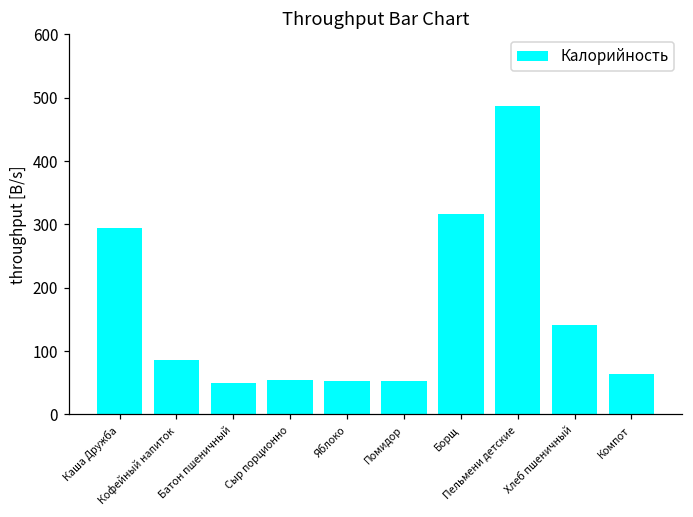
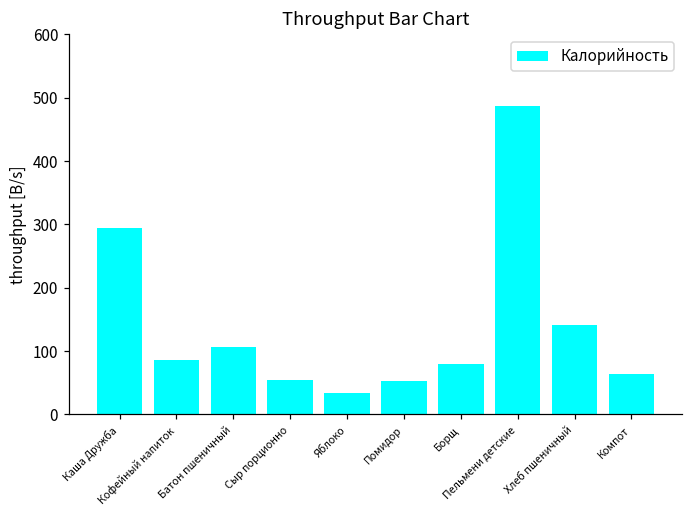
  {
    "Каша Дружба": 290,
    "Кофейный напиток": 90,
-   "Батон пшеничный": 50,
+   "Батон пшеничный": 110,
    "Сыр порционно": 50,
-   "Яблоко": 50,
+   "Яблоко": 30,
    "Помидор": 50,
-   "Борщ": 320,
+   "Борщ": 80,
    "Пельмени детские": 490,
    "Хлеб пшеничный": 140,
    "Компот": 60
  }
